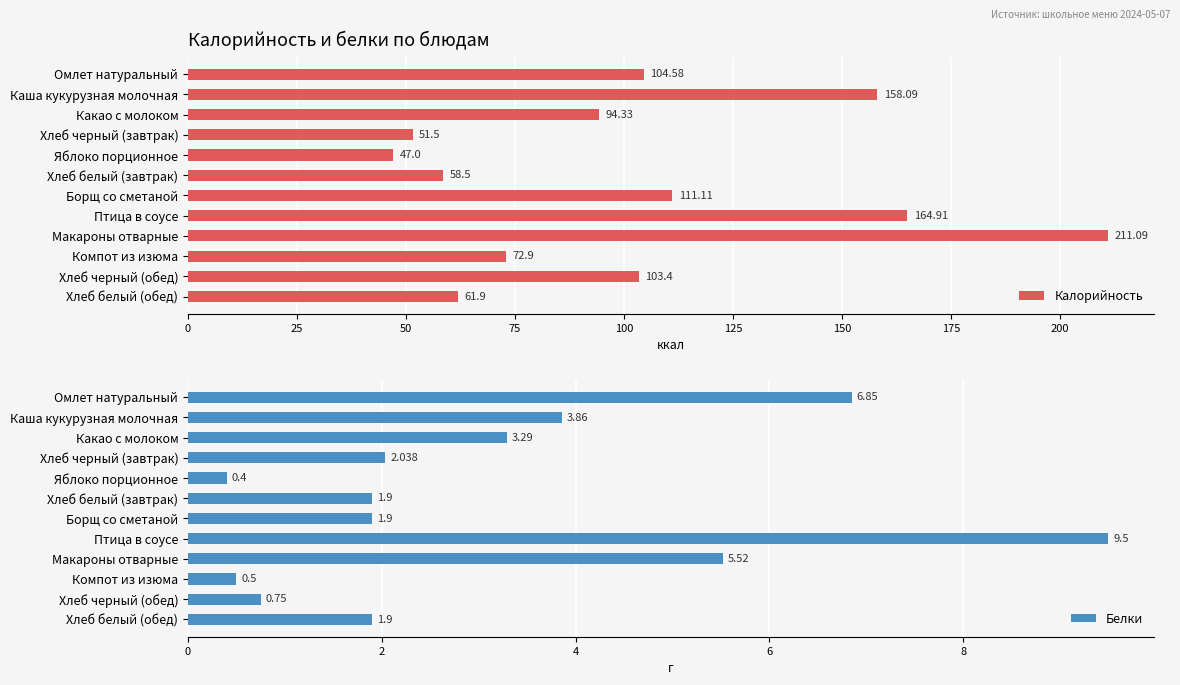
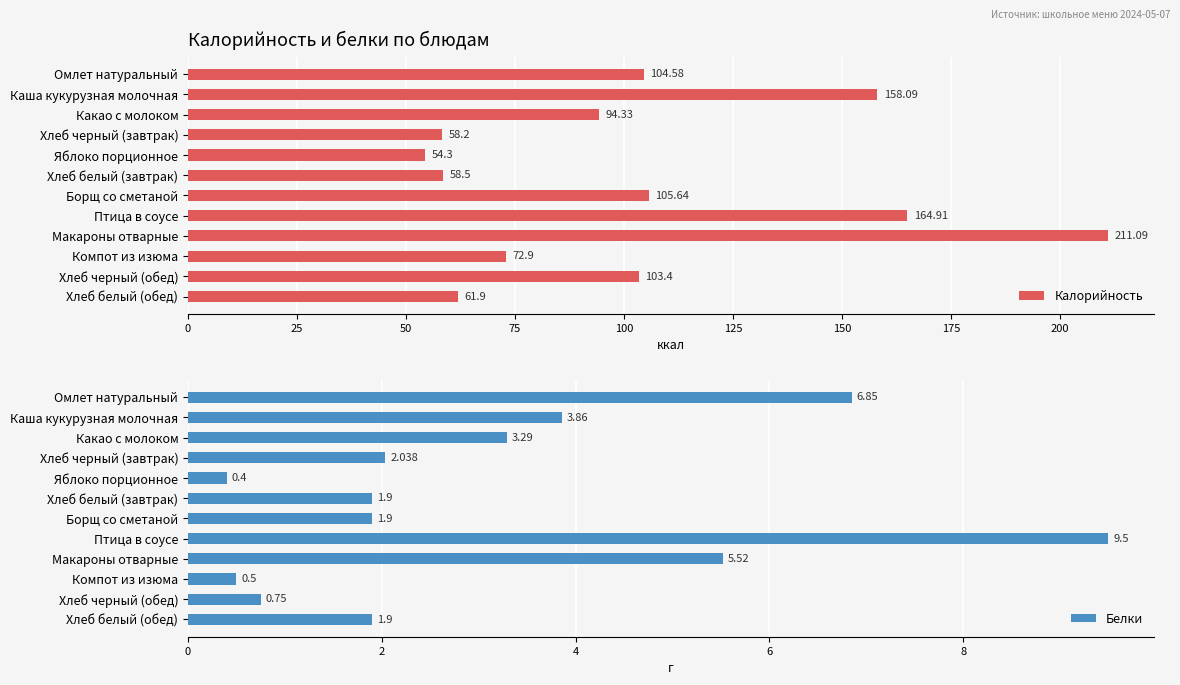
  {
    "Калорийность и белки по блюдам": {
      "Омлет натуральный": 104.58,
      "Каша кукурузная молочная": 158.09,
      "Какао с молоком": 94.33,
-     "Хлеб черный (завтрак)": 51.5,
-     "Яблоко порционное": 47.0,
+     "Хлеб черный (завтрак)": 58.2,
+     "Яблоко порционное": 54.3,
      "Хлеб белый (завтрак)": 58.5,
-     "Борщ со сметаной": 111.11,
+     "Борщ со сметаной": 105.64,
      "Птица в соусе": 164.91,
      "Макароны отварные": 211.09,
      "Компот из изюма": 72.9,
      "Хлеб черный (обед)": 103.4,
      "Хлеб белый (обед)": 61.9
    }
  }
